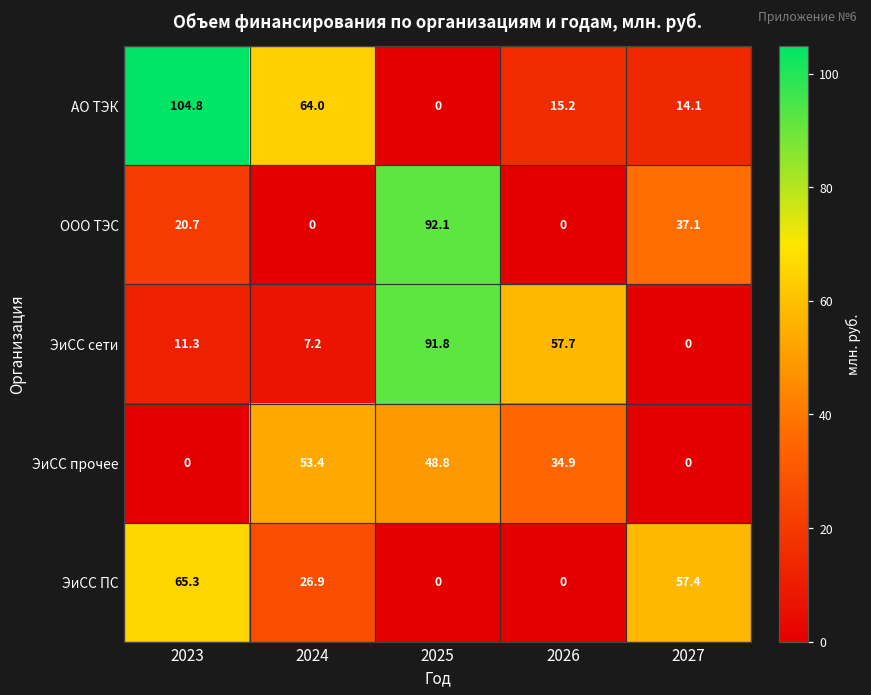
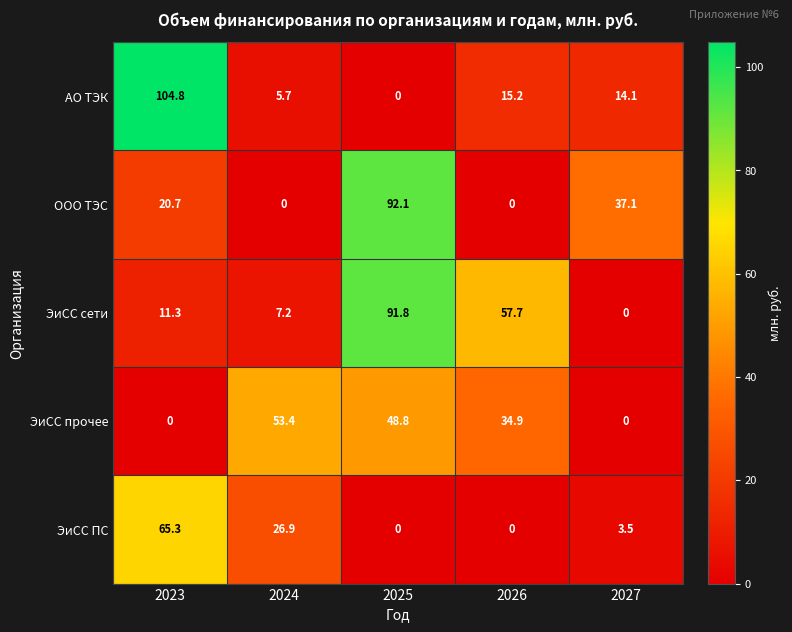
  {
    "АО ТЭК": {
      "2023": 104.8,
-     "2024": 64.0,
+     "2024": 5.7,
      "2025": 0,
      "2026": 15.2,
      "2027": 14.1
    },
    "ООО ТЭС": {
      "2023": 20.7,
      "2024": 0,
      "2025": 92.1,
      "2026": 0,
      "2027": 37.1
    },
    "ЭиСС сети": {
      "2023": 11.3,
      "2024": 7.2,
      "2025": 91.8,
      "2026": 57.7,
      "2027": 0
    },
    "ЭиСС прочее": {
      "2023": 0,
      "2024": 53.4,
      "2025": 48.8,
      "2026": 34.9,
      "2027": 0
    },
    "ЭиСС ПС": {
      "2023": 65.3,
      "2024": 26.9,
      "2025": 0,
      "2026": 0,
-     "2027": 57.4
+     "2027": 3.5
    }
  }
